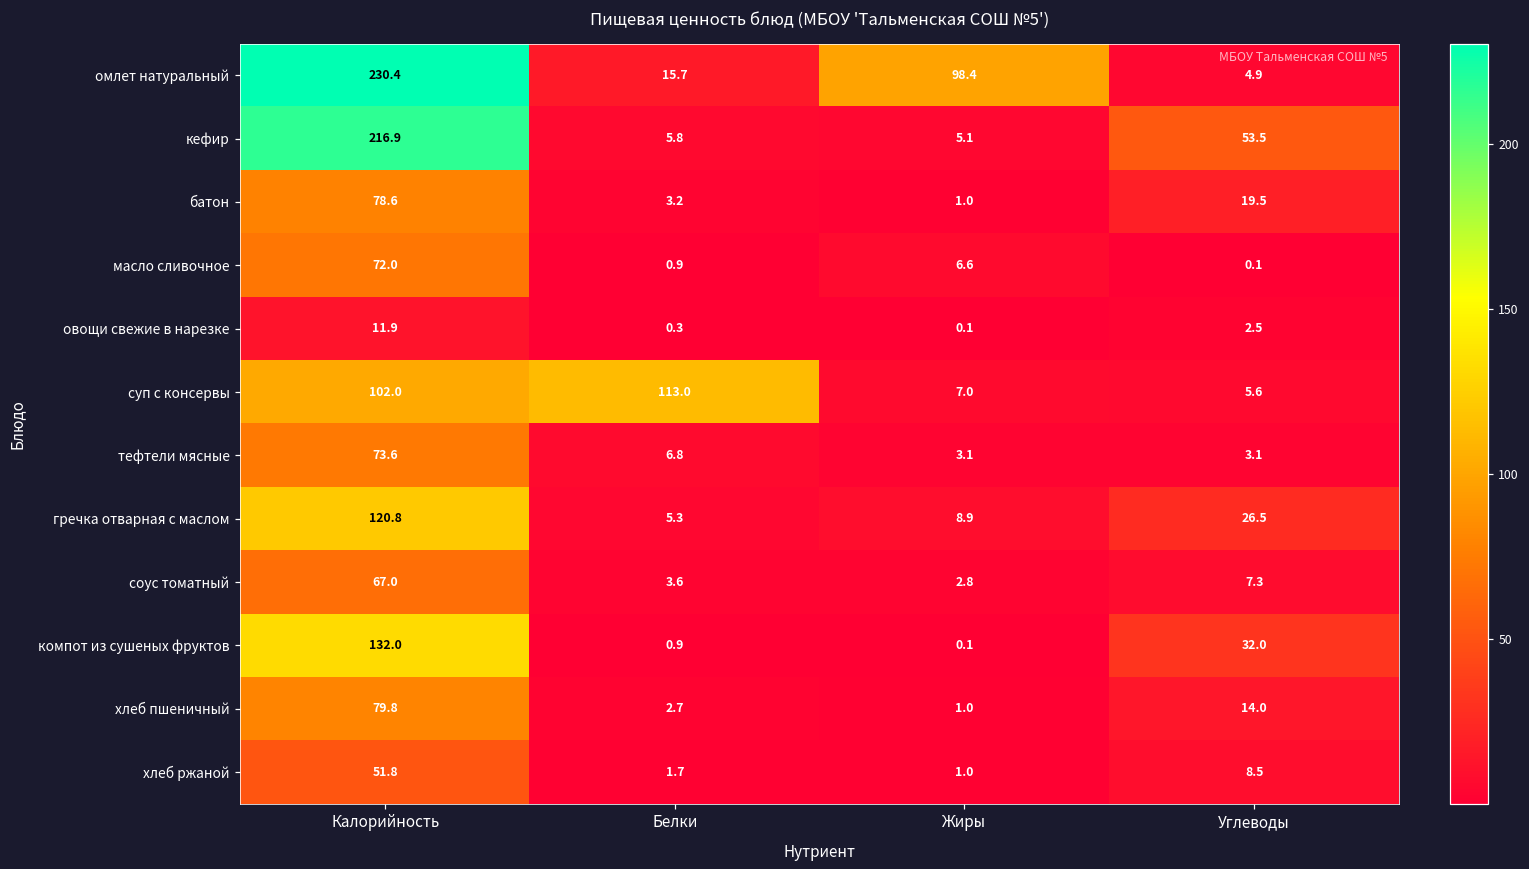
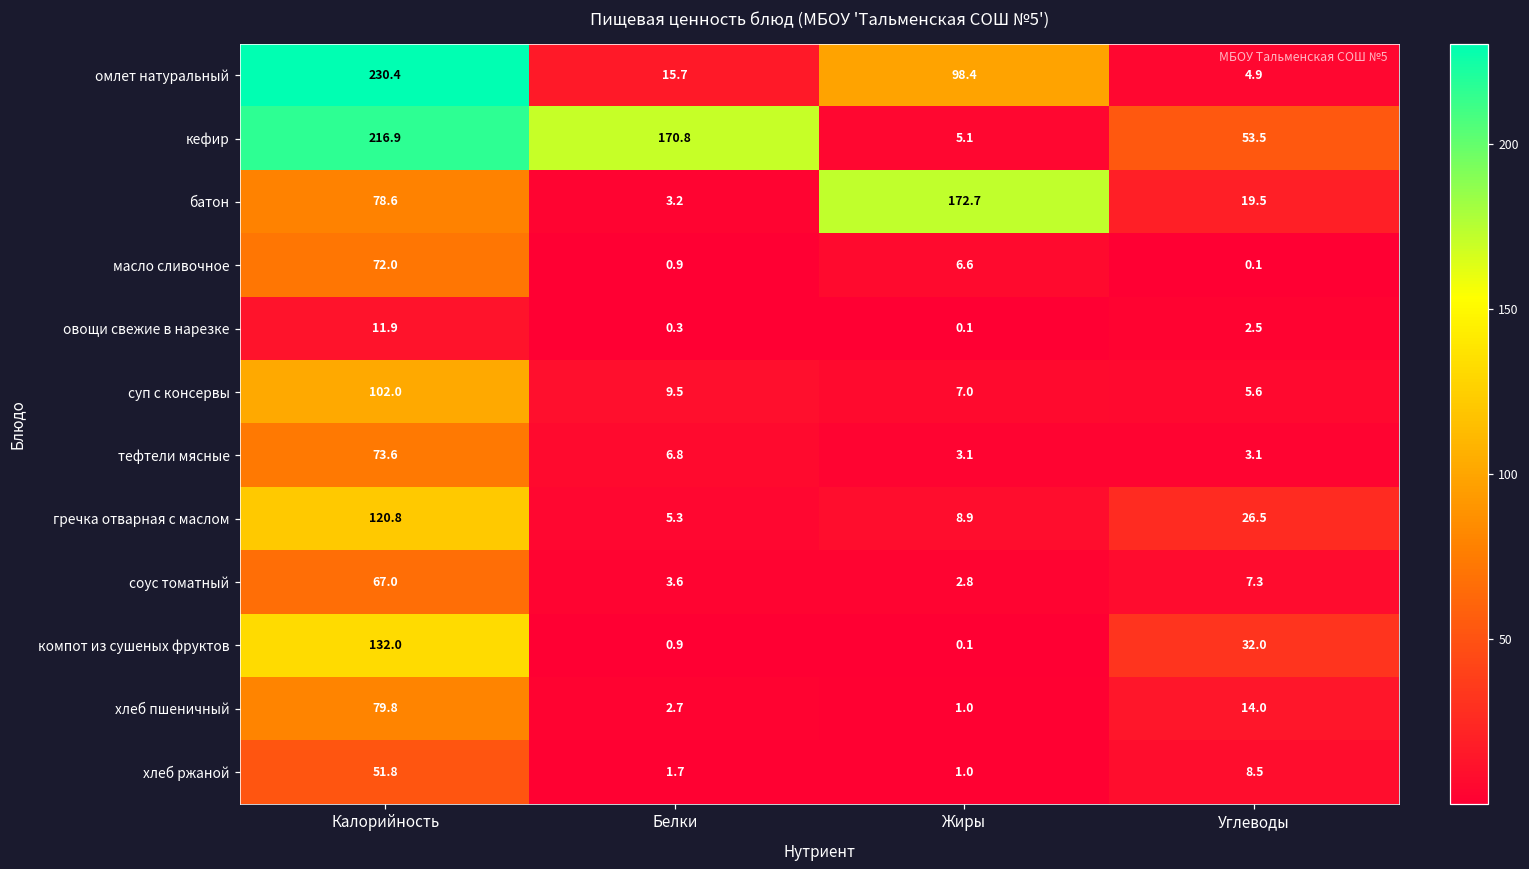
  {
    "омлет натуральный": {
      "Калорийность": 230.4,
      "Белки": 15.7,
      "Жиры": 98.4
    },
    "кефир": {
      "Калорийность": 216.9,
-     "Белки": 5.8,
+     "Белки": 170.8,
      "Жиры": 5.1,
      "Углеводы": 53.5
    },
    "батон": {
      "Калорийность": 78.6,
      "Белки": 3.2,
-     "Жиры": 1.0,
+     "Жиры": 172.7,
      "Углеводы": 19.5
    },
    "масло сливочное": {
      "Калорийность": 72.0,
      "Белки": 0.9,
      "Жиры": 6.6,
      "Углеводы": 0.1
    },
    "овощи свежие в нарезке": {
      "Калорийность": 11.9,
      "Белки": 0.3,
      "Жиры": 0.1,
      "Углеводы": 2.5
    },
    "суп с консервы": {
      "Калорийность": 102.0,
-     "Белки": 113.0,
+     "Белки": 9.5,
      "Жиры": 7.0,
      "Углеводы": 5.6
    },
    "тефтели мясные": {
      "Калорийность": 73.6,
      "Белки": 6.8,
      "Жиры": 3.1,
      "Углеводы": 3.1
    },
    "гречка отварная с маслом": {
      "Калорийность": 120.8,
      "Белки": 5.3,
      "Жиры": 8.9,
      "Углеводы": 26.5
    },
    "соус томатный": {
      "Калорийность": 67.0,
      "Белки": 3.6,
      "Жиры": 2.8,
      "Углеводы": 7.3
    },
    "компот из сушеных фруктов": {
      "Калорийность": 132.0,
      "Белки": 0.9,
      "Жиры": 0.1,
      "Углеводы": 32.0
    },
    "хлеб пшеничный": {
      "Калорийность": 79.8,
      "Белки": 2.7,
      "Жиры": 1.0,
      "Углеводы": 14.0
    },
    "хлеб ржаной": {
      "Калорийность": 51.8,
      "Белки": 1.7,
      "Жиры": 1.0,
      "Углеводы": 8.5
    }
  }
